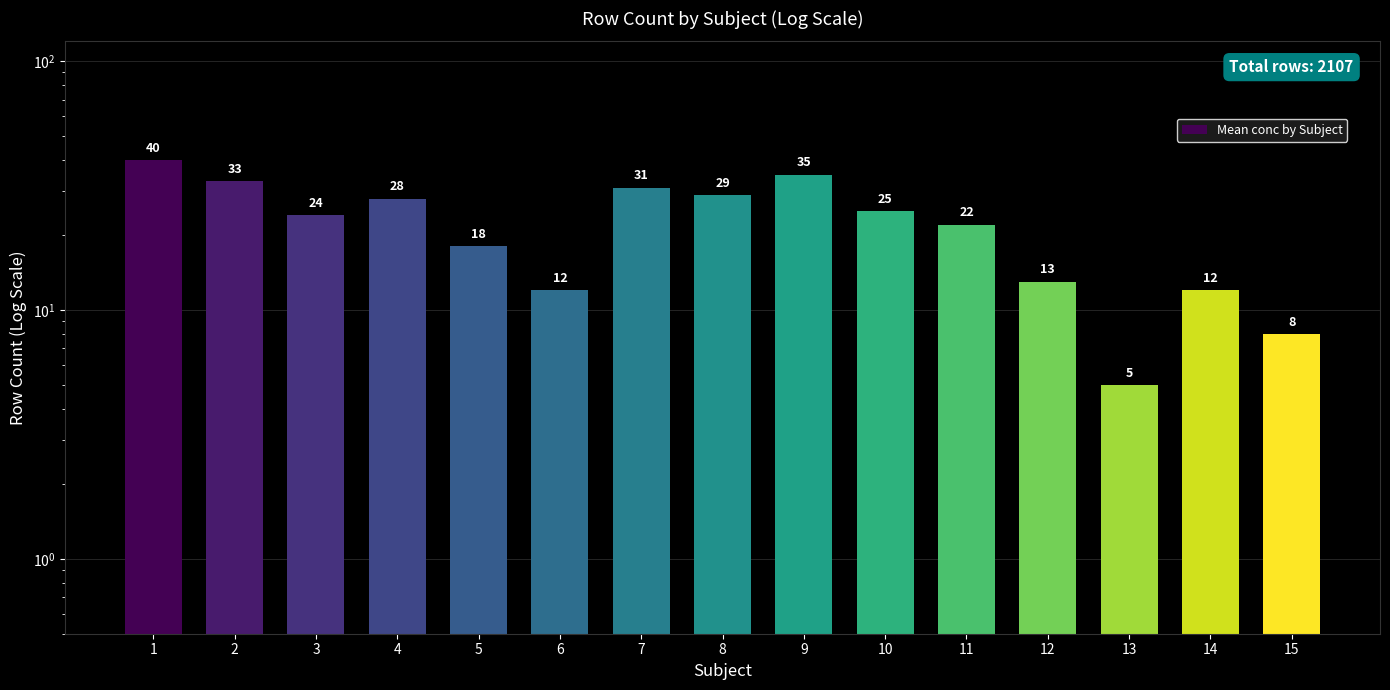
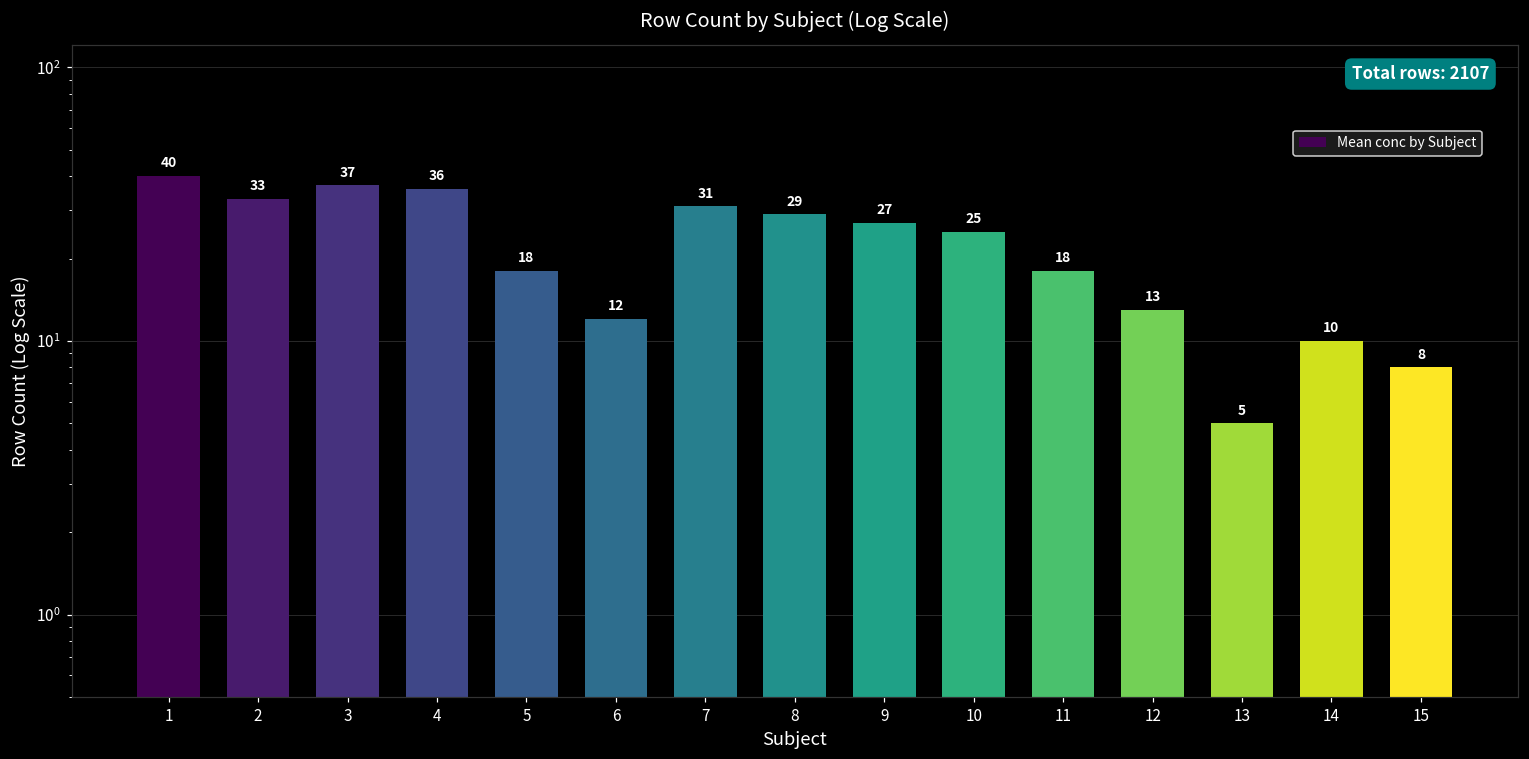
  {
    "1": 40,
    "2": 33,
-   "3": 24,
-   "4": 28,
+   "3": 37,
+   "4": 36,
    "5": 18,
    "6": 12,
    "7": 31,
    "8": 29,
-   "9": 35,
+   "9": 27,
    "10": 25,
-   "11": 22,
+   "11": 18,
    "12": 13,
    "13": 5,
-   "14": 12,
+   "14": 10,
    "15": 8
  }
